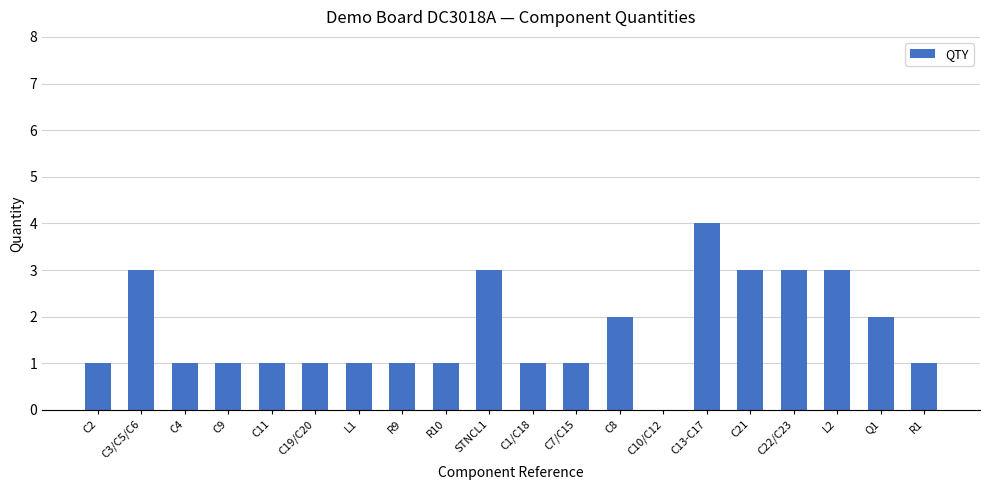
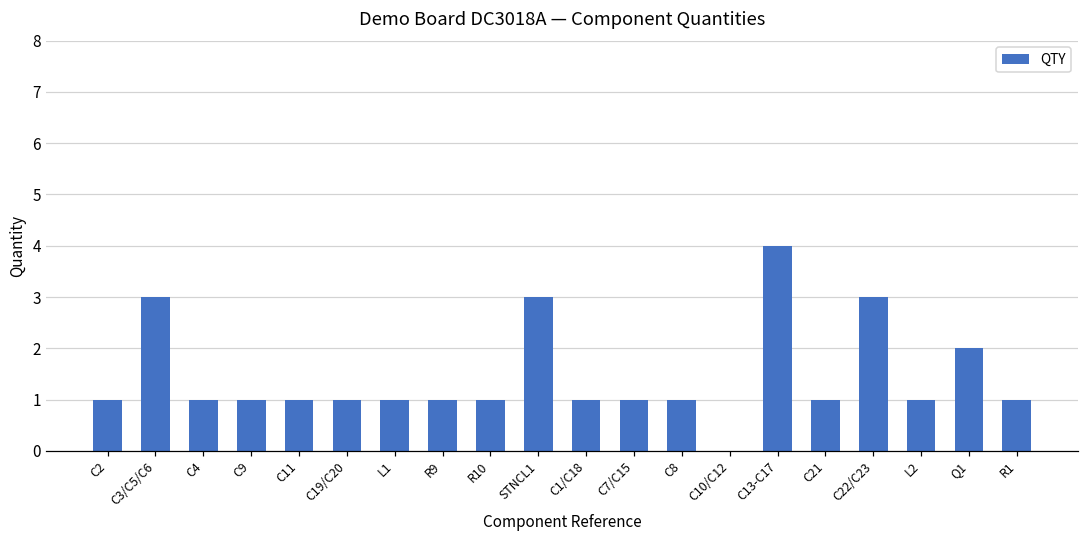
  {
    "C2": 1,
    "C3/C5/C6": 3,
    "C4": 1,
    "C9": 1,
    "C11": 1,
    "C19/C20": 1,
    "L1": 1,
    "R9": 1,
    "R10": 1,
    "STNCL1": 3,
    "C1/C18": 1,
    "C7/C15": 1,
-   "C8": 2,
+   "C8": 1,
    "C10/C12": 0,
    "C13-C17": 4,
-   "C21": 3,
+   "C21": 1,
    "C22/C23": 3,
-   "L2": 3,
+   "L2": 1,
    "Q1": 2,
    "R1": 1
  }
